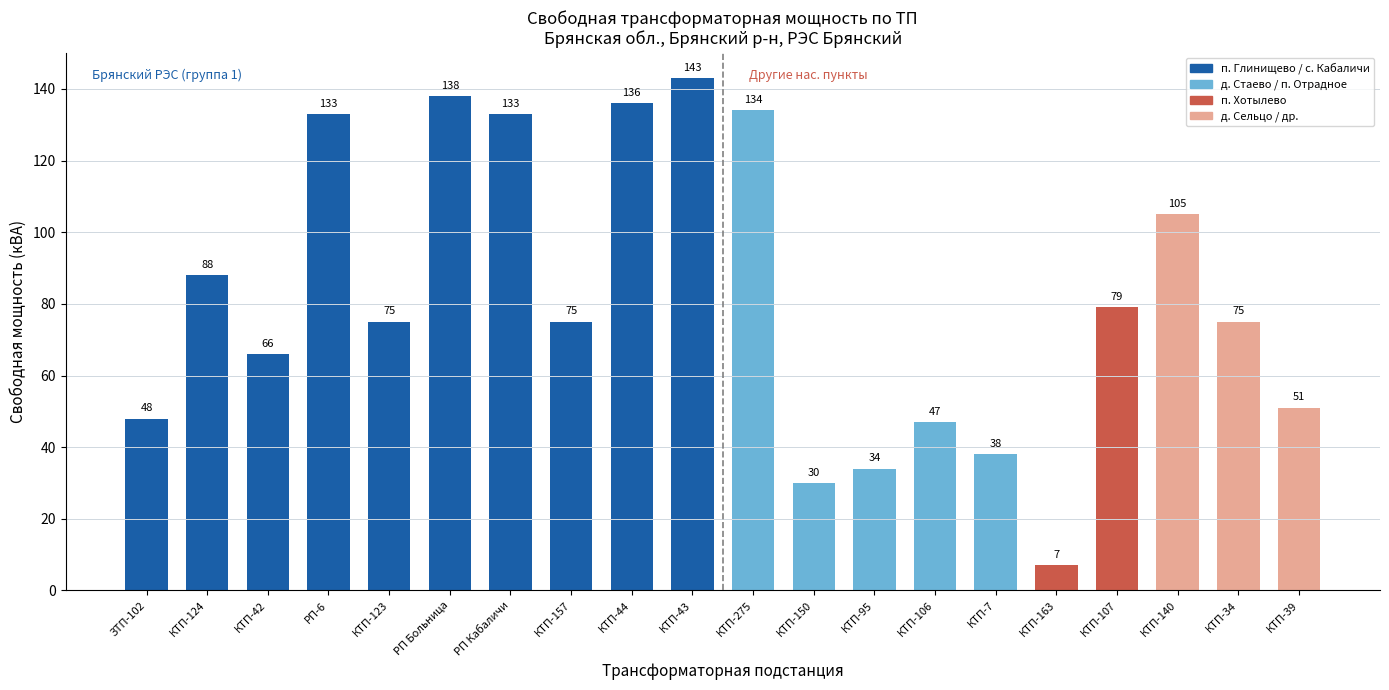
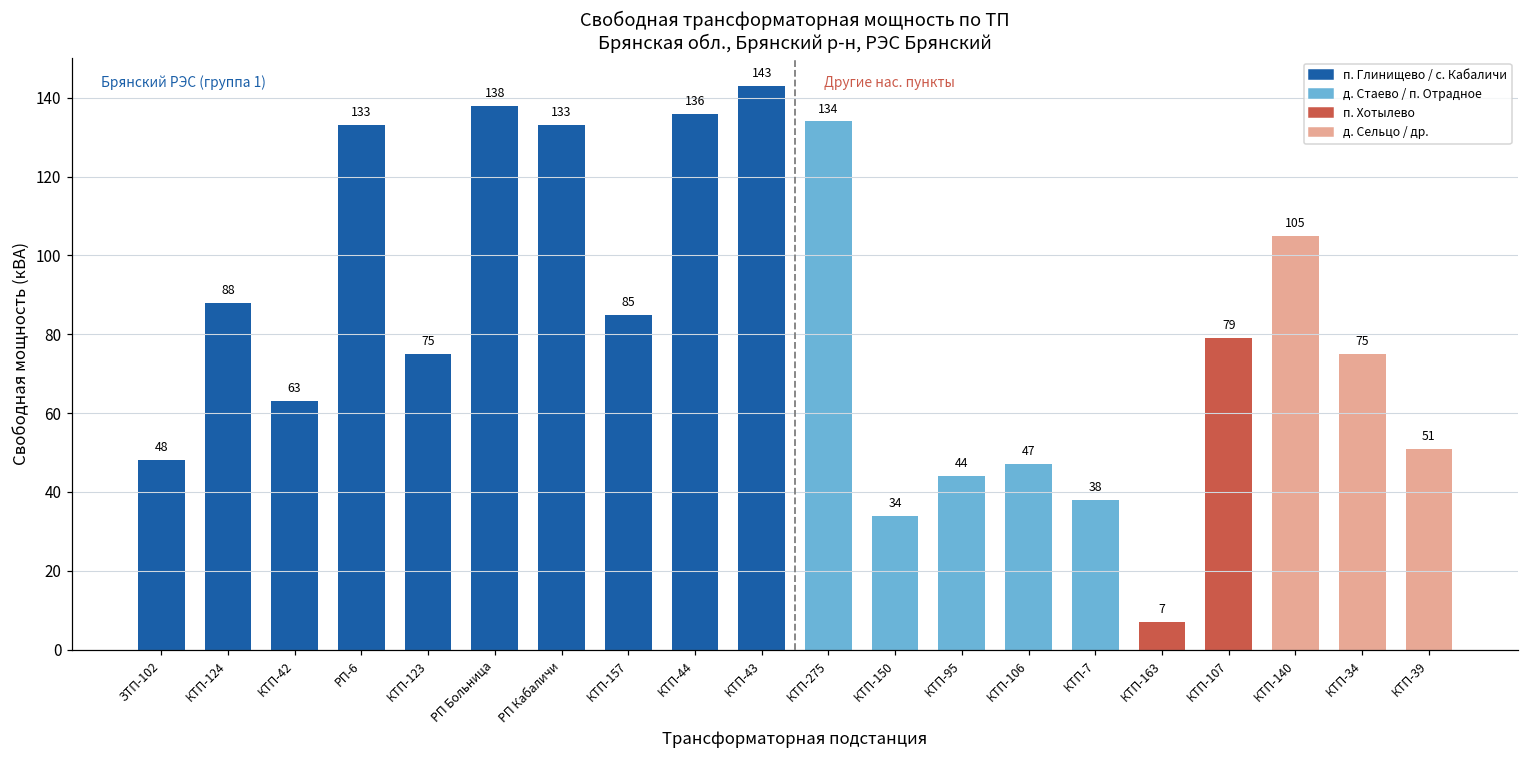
  {
    "ЗТП-102": 48,
    "КТП-124": 88,
-   "КТП-42": 66,
+   "КТП-42": 63,
    "РП-6": 133,
    "КТП-123": 75,
    "РП Больница": 138,
    "РП Кабаличи": 133,
-   "КТП-157": 75,
+   "КТП-157": 85,
    "КТП-44": 136,
    "КТП-43": 143,
    "КТП-275": 134,
-   "КТП-150": 30,
-   "КТП-95": 34,
+   "КТП-150": 34,
+   "КТП-95": 44,
    "КТП-106": 47,
    "КТП-7": 38,
    "КТП-163": 7,
    "КТП-107": 79,
    "КТП-140": 105,
    "КТП-34": 75,
    "КТП-39": 51
  }
